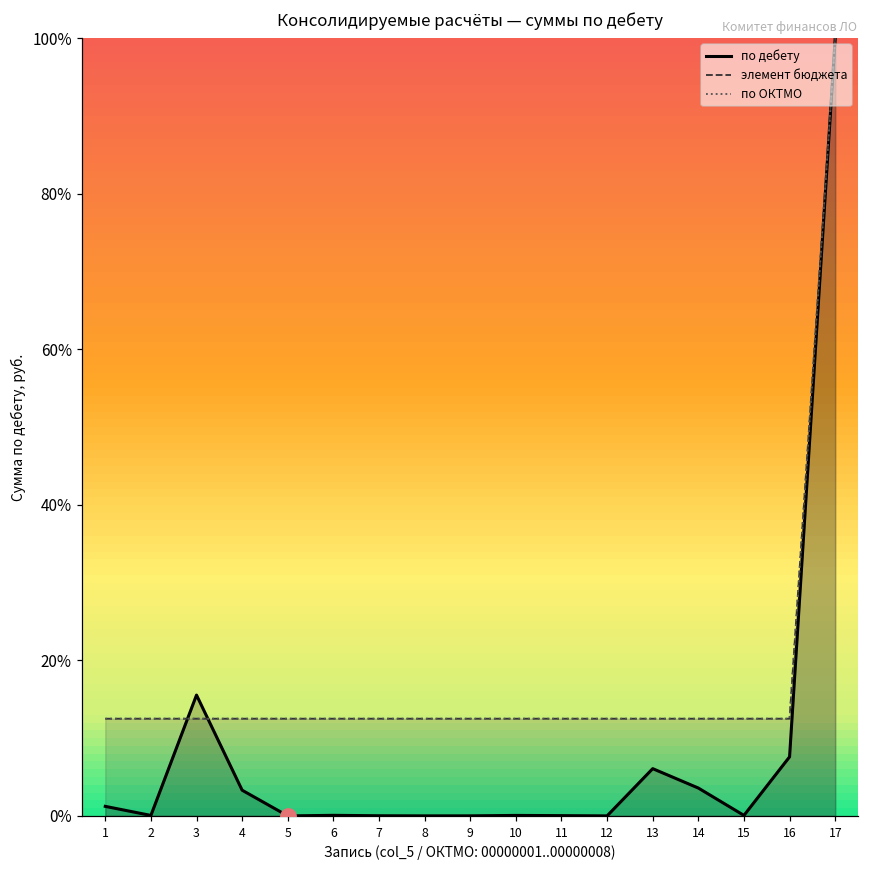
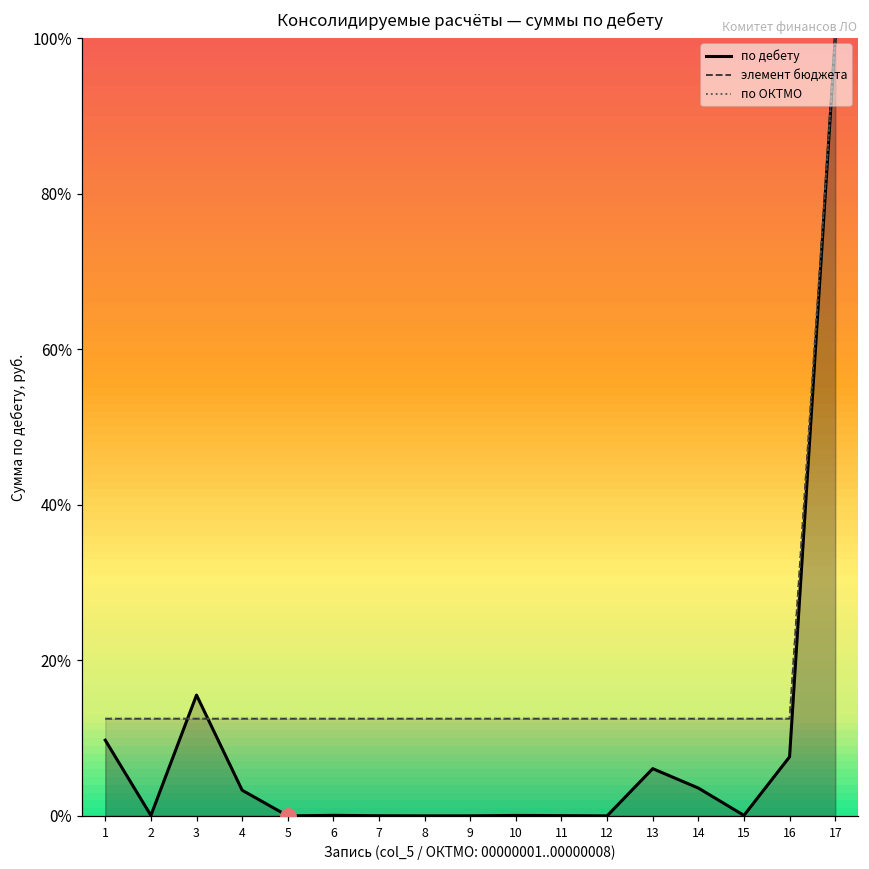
  {
    "по дебету": {
-     "1": "1%",
+     "1": "10%",
      "2": "0%",
      "3": "16%",
      "4": "3%",
      "6": "0%",
      "7": "0%",
      "8": "0%",
      "9": "0%",
      "10": "0%",
      "11": "0%",
      "12": "0%",
      "13": "6%",
      "14": "4%",
      "15": "0%",
      "16": "8%"
    },
    "по ОКТМО": {
      "1": "13%",
      "2": "13%",
      "3": "13%",
      "4": "13%",
      "5": "13%",
      "6": "13%",
      "7": "13%",
      "8": "13%",
      "9": "13%",
      "10": "13%",
      "11": "13%",
      "12": "13%",
      "13": "13%",
      "14": "13%",
      "15": "13%",
      "16": "13%"
    }
  }
